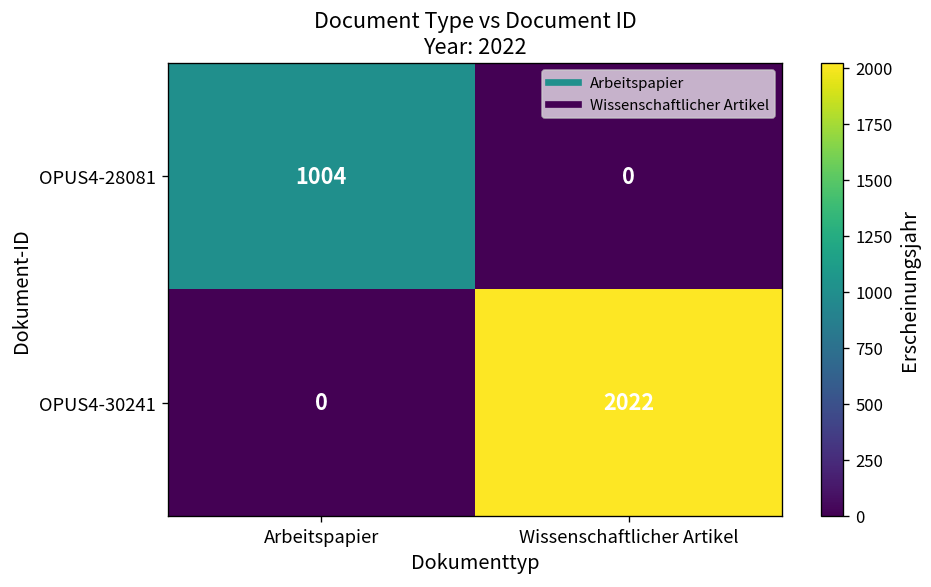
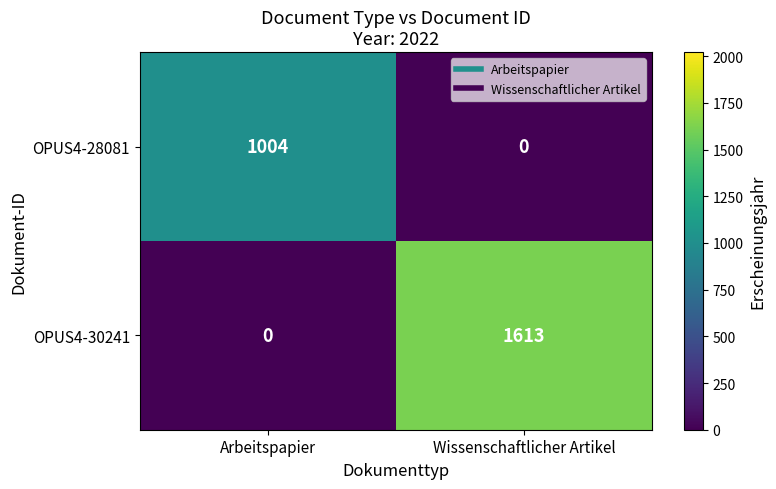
  {
    "OPUS4-28081": {
      "Arbeitspapier": 1004,
      "Wissenschaftlicher Artikel": 0
    },
    "OPUS4-30241": {
      "Arbeitspapier": 0,
-     "Wissenschaftlicher Artikel": 2022
+     "Wissenschaftlicher Artikel": 1613
    }
  }
